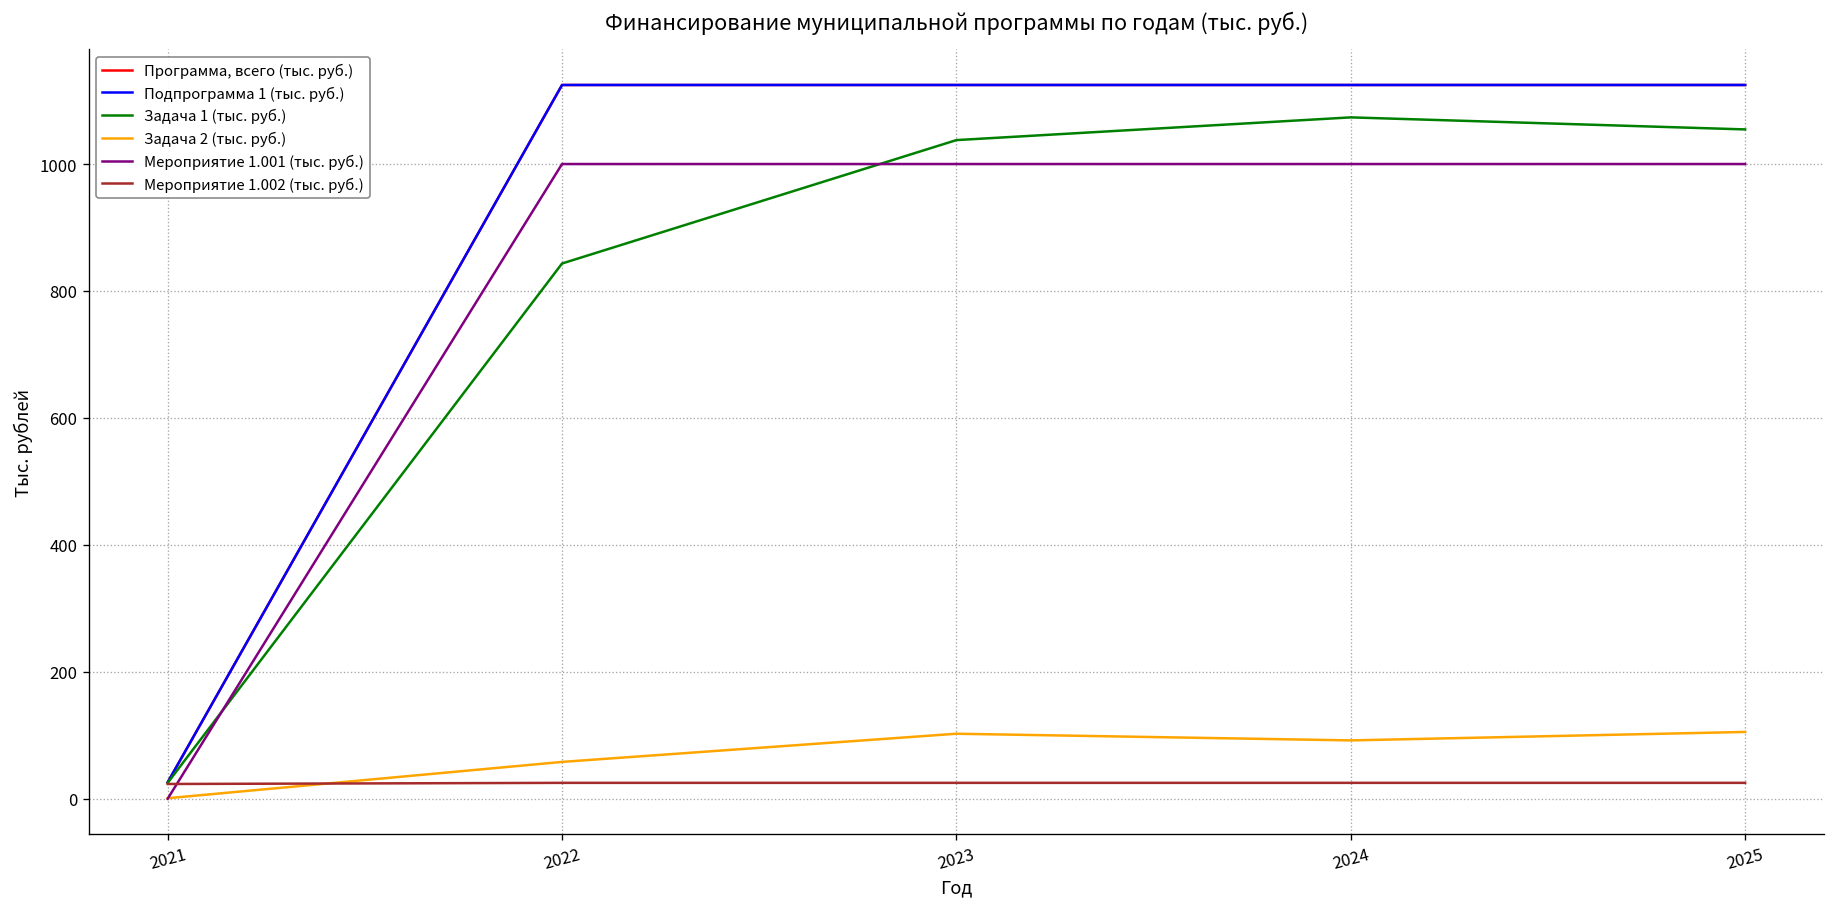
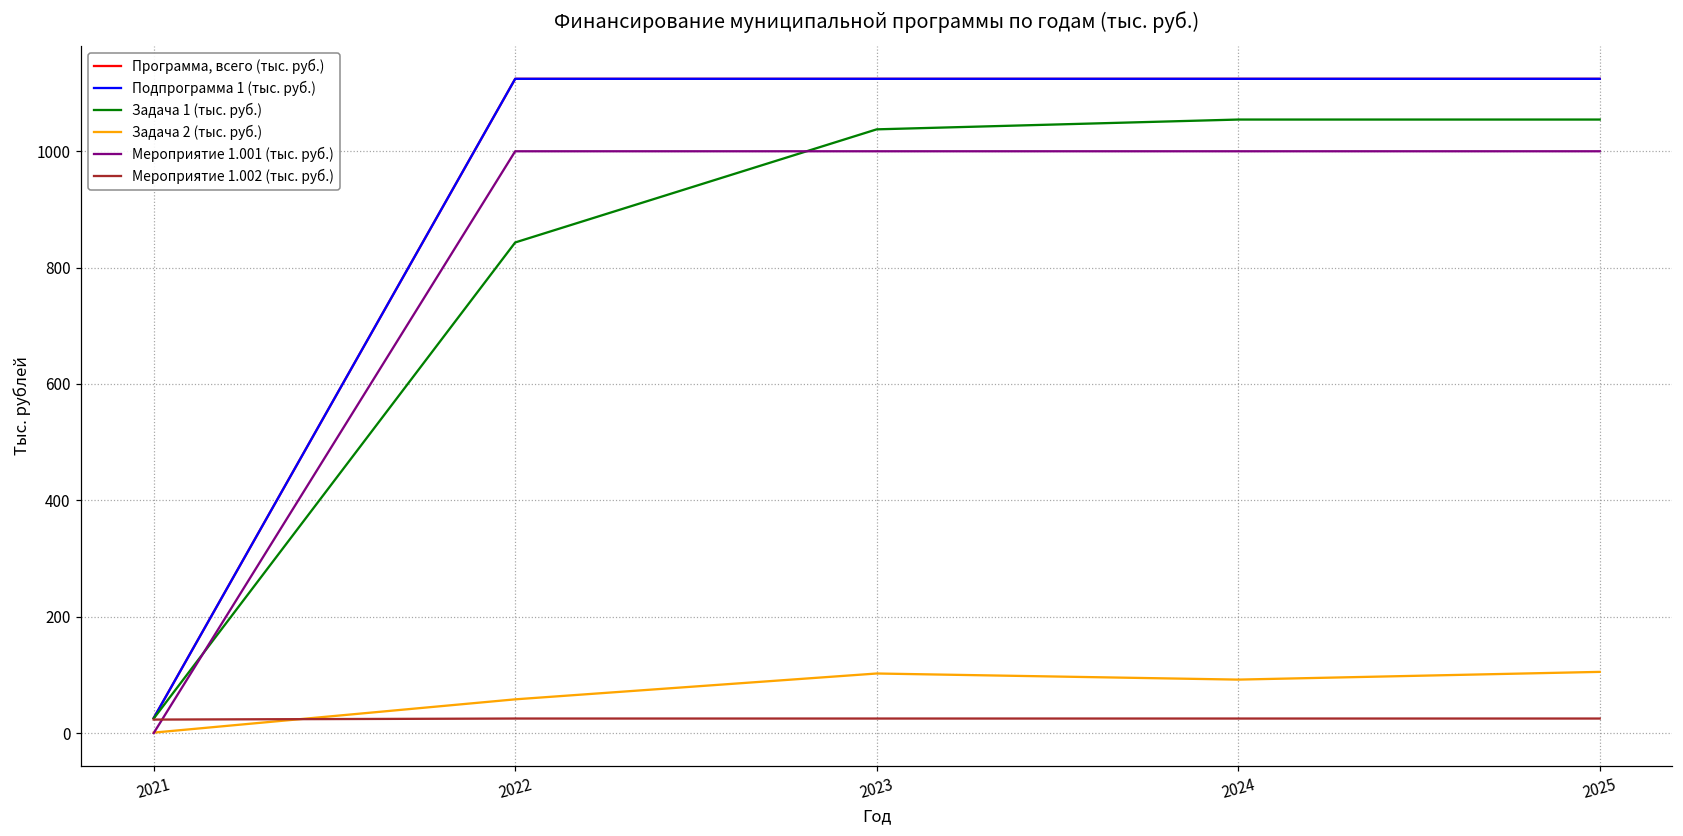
  {
    "Подпрограмма 1 (тыс. руб.)": {
      "2022": 1120,
      "2023": 1120,
      "2024": 1120,
      "2025": 1120
    },
    "Задача 1 (тыс. руб.)": {
      "2022": 840,
      "2023": 1040,
-     "2024": 1070,
+     "2024": 1050,
      "2025": 1050
    },
    "Задача 2 (тыс. руб.)": {
      "2022": 60,
      "2023": 100,
      "2024": 90,
      "2025": 110
    },
    "Мероприятие 1.001 (тыс. руб.)": {
      "2022": 1000,
      "2023": 1000,
      "2024": 1000,
      "2025": 1000
    },
    "Мероприятие 1.002 (тыс. руб.)": {
      "2022": 30,
      "2023": 30,
      "2024": 30,
      "2025": 30
    }
  }
